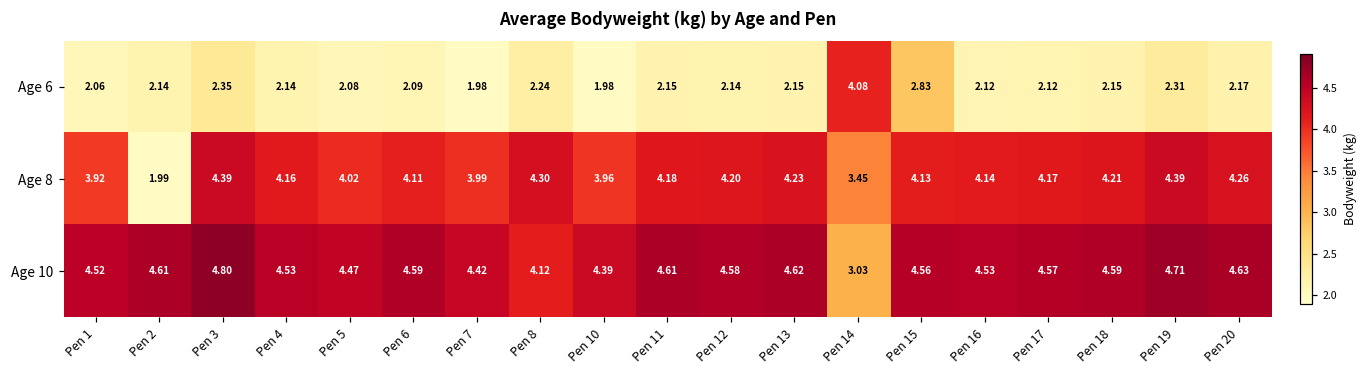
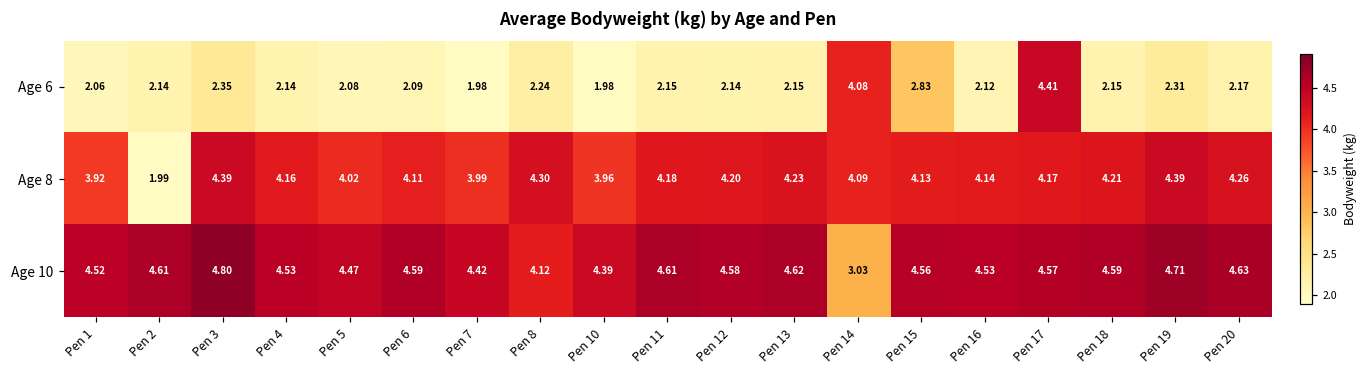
  {
    "Age 6": {
      "Pen 1": 2.06,
      "Pen 2": 2.14,
      "Pen 3": 2.35,
      "Pen 4": 2.14,
      "Pen 5": 2.08,
      "Pen 6": 2.09,
      "Pen 7": 1.98,
      "Pen 8": 2.24,
      "Pen 10": 1.98,
      "Pen 11": 2.15,
      "Pen 12": 2.14,
      "Pen 13": 2.15,
      "Pen 14": 4.08,
      "Pen 15": 2.83,
      "Pen 16": 2.12,
-     "Pen 17": 2.12,
+     "Pen 17": 4.41,
      "Pen 18": 2.15,
      "Pen 19": 2.31,
      "Pen 20": 2.17
    },
    "Age 8": {
      "Pen 1": 3.92,
      "Pen 2": 1.99,
      "Pen 3": 4.39,
      "Pen 4": 4.16,
      "Pen 5": 4.02,
      "Pen 6": 4.11,
      "Pen 7": 3.99,
      "Pen 8": 4.30,
      "Pen 10": 3.96,
      "Pen 11": 4.18,
      "Pen 12": 4.20,
      "Pen 13": 4.23,
-     "Pen 14": 3.45,
+     "Pen 14": 4.09,
      "Pen 15": 4.13,
      "Pen 16": 4.14,
      "Pen 17": 4.17,
      "Pen 18": 4.21,
      "Pen 19": 4.39,
      "Pen 20": 4.26
    },
    "Age 10": {
      "Pen 1": 4.52,
      "Pen 2": 4.61,
      "Pen 3": 4.80,
      "Pen 4": 4.53,
      "Pen 5": 4.47,
      "Pen 6": 4.59,
      "Pen 7": 4.42,
      "Pen 8": 4.12,
      "Pen 10": 4.39,
      "Pen 11": 4.61,
      "Pen 12": 4.58,
      "Pen 13": 4.62,
      "Pen 14": 3.03,
      "Pen 15": 4.56,
      "Pen 16": 4.53,
      "Pen 17": 4.57,
      "Pen 18": 4.59,
      "Pen 19": 4.71,
      "Pen 20": 4.63
    }
  }
